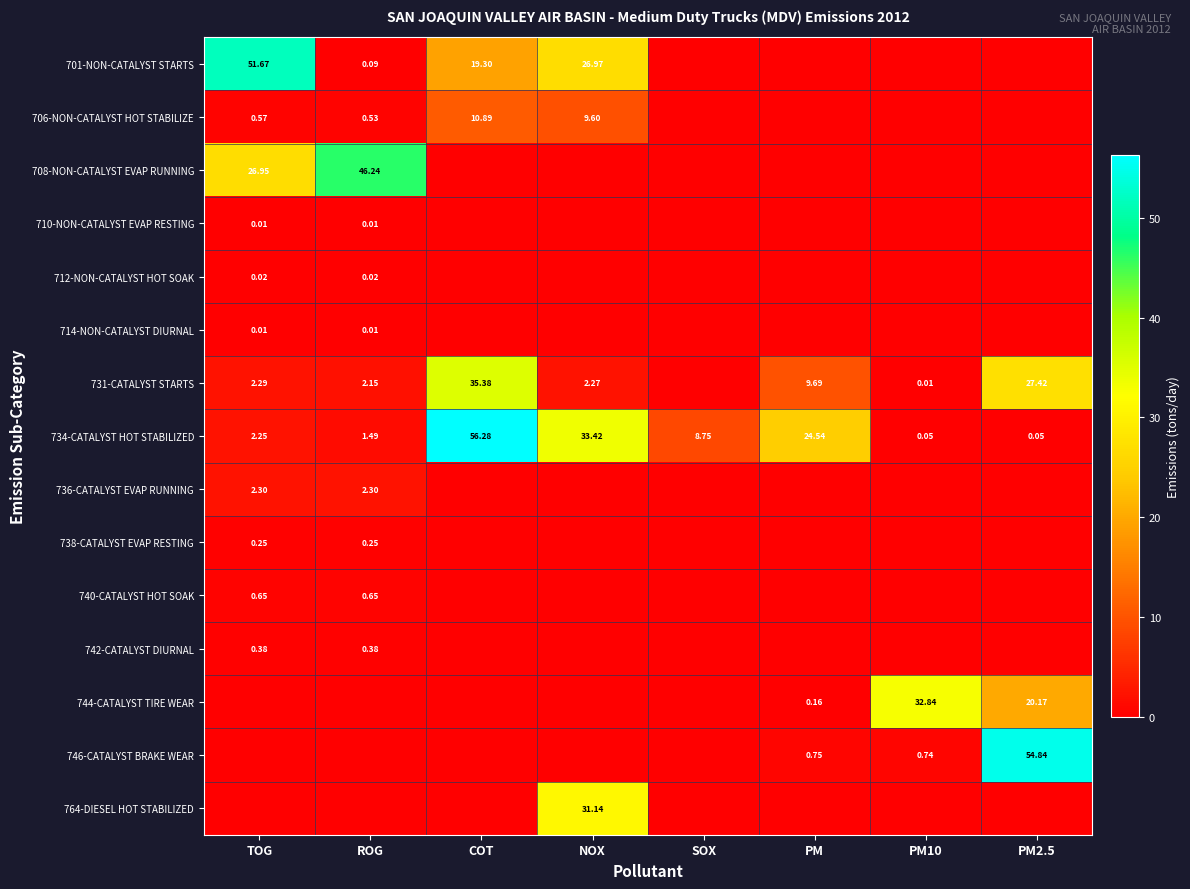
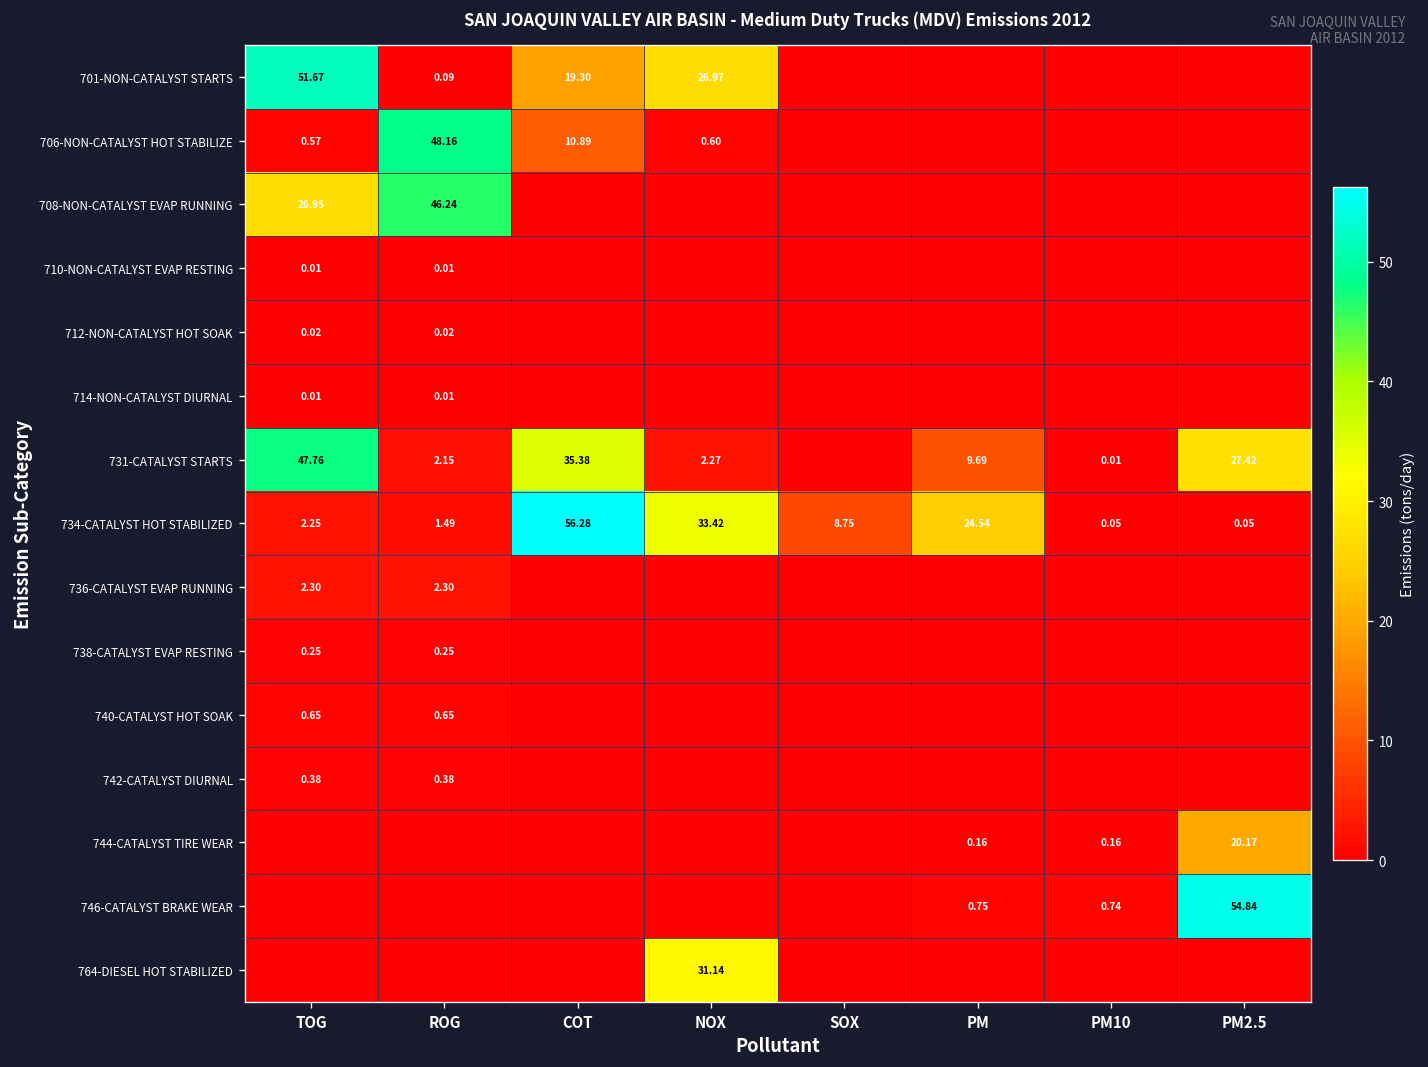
  {
    "701-NON-CATALYST STARTS": {
      "TOG": 51.67,
      "ROG": 0.09,
      "COT": 19.30,
      "NOX": 26.97
    },
    "706-NON-CATALYST HOT STABILIZE": {
      "TOG": 0.57,
-     "ROG": 0.53,
+     "ROG": 48.16,
      "COT": 10.89,
-     "NOX": 9.60
+     "NOX": 0.60
    },
    "708-NON-CATALYST EVAP RUNNING": {
      "TOG": 26.95,
      "ROG": 46.24
    },
    "710-NON-CATALYST EVAP RESTING": {
      "TOG": 0.01,
      "ROG": 0.01
    },
    "712-NON-CATALYST HOT SOAK": {
      "TOG": 0.02,
      "ROG": 0.02
    },
    "714-NON-CATALYST DIURNAL": {
      "TOG": 0.01,
      "ROG": 0.01
    },
    "731-CATALYST STARTS": {
-     "TOG": 2.29,
+     "TOG": 47.76,
      "ROG": 2.15,
      "COT": 35.38,
      "NOX": 2.27,
      "PM": 9.69,
      "PM10": 0.01,
      "PM2.5": 27.42
    },
    "734-CATALYST HOT STABILIZED": {
      "TOG": 2.25,
      "ROG": 1.49,
      "COT": 56.28,
      "NOX": 33.42,
      "SOX": 8.75,
      "PM": 24.54,
      "PM10": 0.05,
      "PM2.5": 0.05
    },
    "736-CATALYST EVAP RUNNING": {
      "TOG": 2.30,
      "ROG": 2.30
    },
    "738-CATALYST EVAP RESTING": {
      "TOG": 0.25,
      "ROG": 0.25
    },
    "740-CATALYST HOT SOAK": {
      "TOG": 0.65,
      "ROG": 0.65
    },
    "742-CATALYST DIURNAL": {
      "TOG": 0.38,
      "ROG": 0.38
    },
    "744-CATALYST TIRE WEAR": {
      "PM": 0.16,
-     "PM10": 32.84,
+     "PM10": 0.16,
      "PM2.5": 20.17
    },
    "746-CATALYST BRAKE WEAR": {
      "PM": 0.75,
      "PM10": 0.74,
      "PM2.5": 54.84
    },
    "764-DIESEL HOT STABILIZED": {
      "NOX": 31.14
    }
  }
